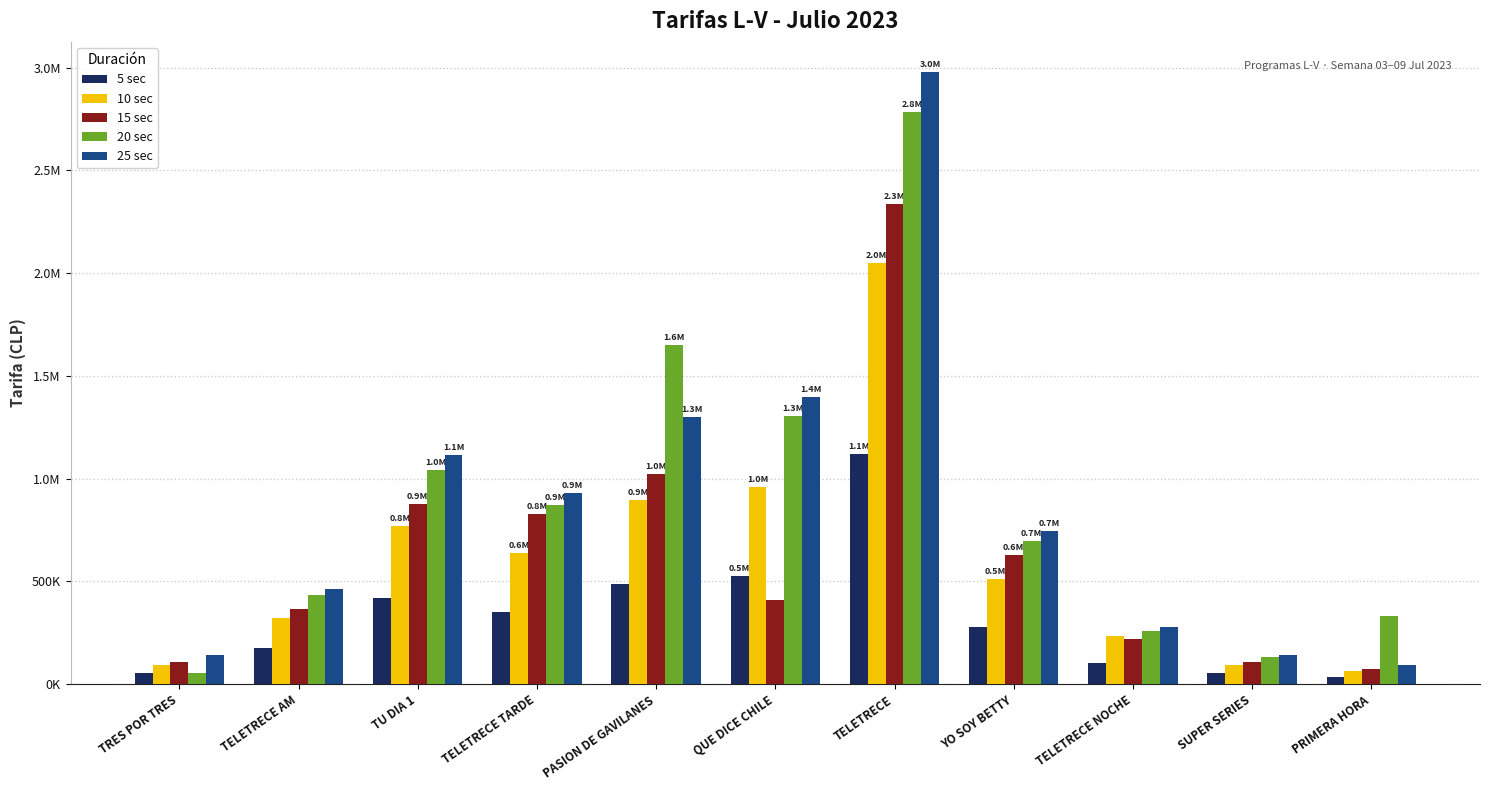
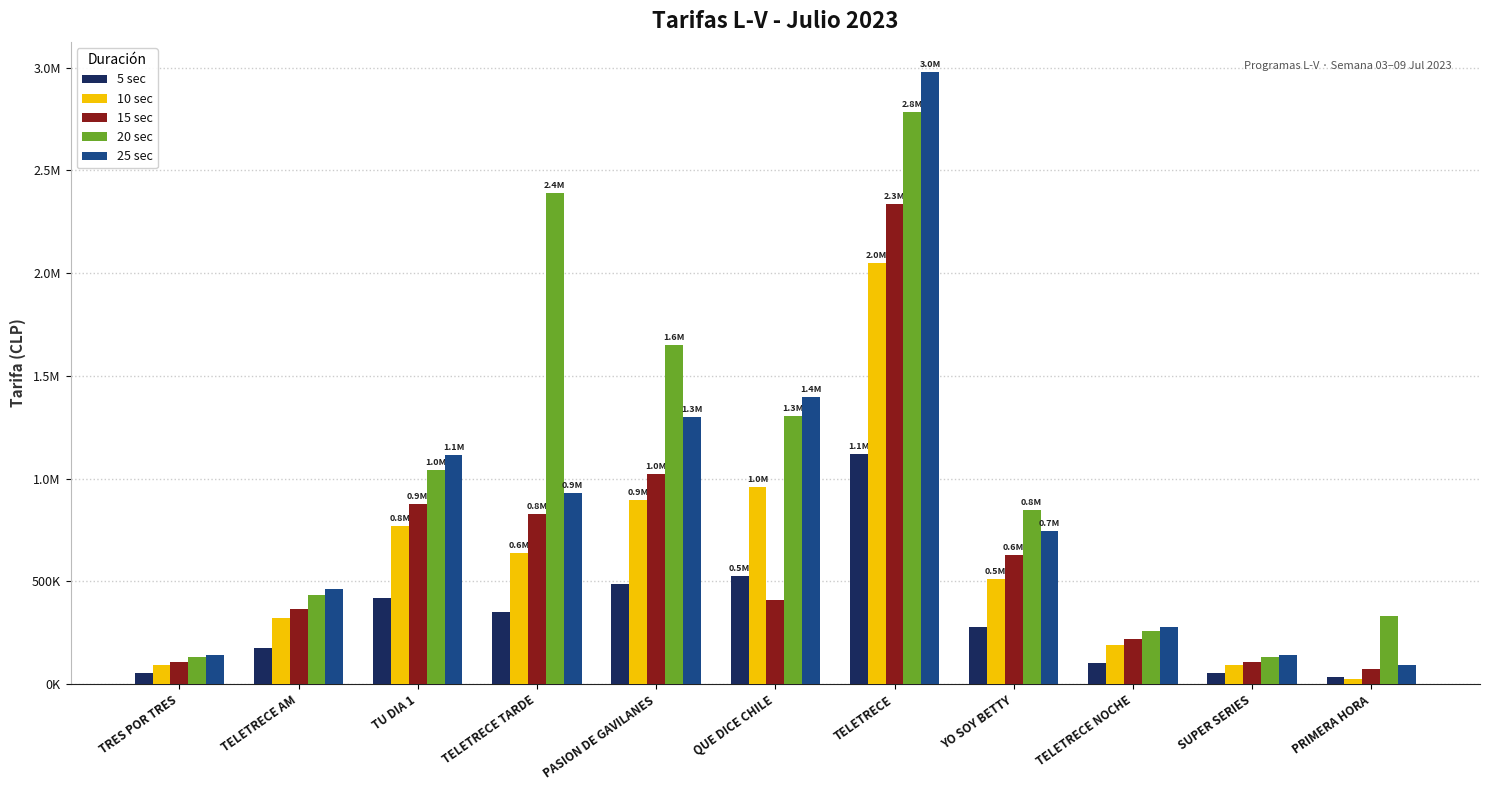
  {
    "10 sec": {
      "TRES POR TRES": "100000",
      "TELETRECE AM": "320000",
-     "TELETRECE NOCHE": "240000",
+     "TELETRECE NOCHE": "190000",
      "SUPER SERIES": "100000",
-     "PRIMERA HORA": "60000"
+     "PRIMERA HORA": "20000"
    },
    "15 sec": {
      "TU DIA 1": "0.9M",
      "TELETRECE TARDE": "0.8M",
      "PASION DE GAVILANES": "1.0M",
      "TELETRECE": "2.3M",
      "YO SOY BETTY": "0.6M"
    },
    "20 sec": {
-     "TRES POR TRES": "50000",
+     "TRES POR TRES": "130000",
      "TU DIA 1": "1.0M",
-     "TELETRECE TARDE": "0.9M",
+     "TELETRECE TARDE": "2.4M",
      "PASION DE GAVILANES": "1.6M",
      "QUE DICE CHILE": "1.3M",
      "TELETRECE": "2.8M",
-     "YO SOY BETTY": "0.7M"
+     "YO SOY BETTY": "0.8M"
    }
  }
